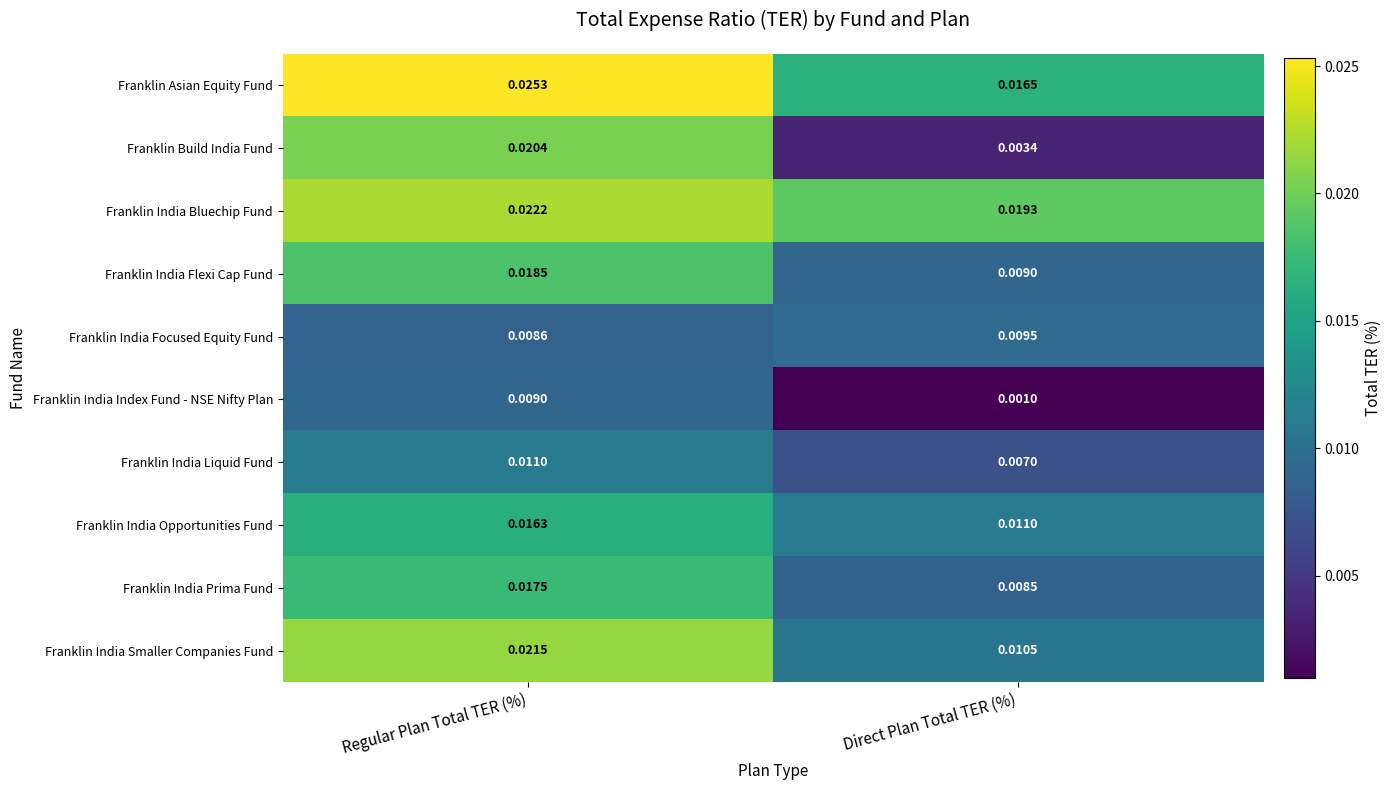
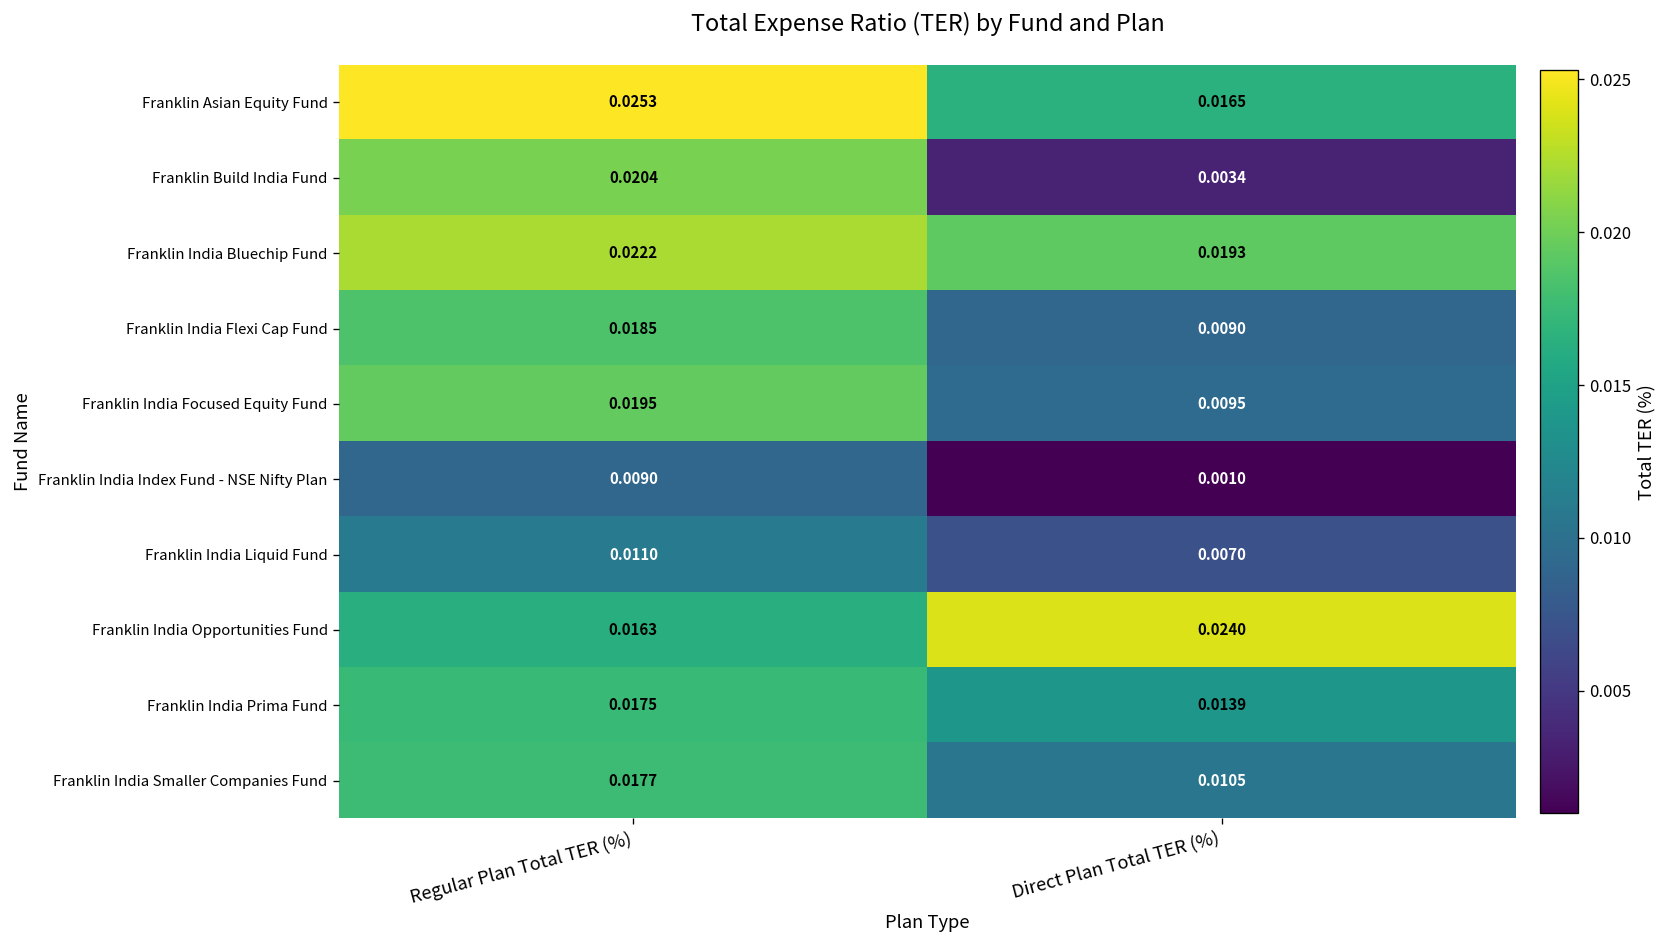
  {
    "Franklin Asian Equity Fund": {
      "Regular Plan Total TER (%)": 0.0253,
      "Direct Plan Total TER (%)": 0.0165
    },
    "Franklin Build India Fund": {
      "Regular Plan Total TER (%)": 0.0204,
      "Direct Plan Total TER (%)": 0.0034
    },
    "Franklin India Bluechip Fund": {
      "Regular Plan Total TER (%)": 0.0222,
      "Direct Plan Total TER (%)": 0.0193
    },
    "Franklin India Flexi Cap Fund": {
      "Regular Plan Total TER (%)": 0.0185,
      "Direct Plan Total TER (%)": 0.0090
    },
    "Franklin India Focused Equity Fund": {
-     "Regular Plan Total TER (%)": 0.0086,
+     "Regular Plan Total TER (%)": 0.0195,
      "Direct Plan Total TER (%)": 0.0095
    },
    "Franklin India Index Fund - NSE Nifty Plan": {
      "Regular Plan Total TER (%)": 0.0090,
      "Direct Plan Total TER (%)": 0.0010
    },
    "Franklin India Liquid Fund": {
      "Regular Plan Total TER (%)": 0.0110,
      "Direct Plan Total TER (%)": 0.0070
    },
    "Franklin India Opportunities Fund": {
      "Regular Plan Total TER (%)": 0.0163,
-     "Direct Plan Total TER (%)": 0.0110
+     "Direct Plan Total TER (%)": 0.0240
    },
    "Franklin India Prima Fund": {
      "Regular Plan Total TER (%)": 0.0175,
-     "Direct Plan Total TER (%)": 0.0085
+     "Direct Plan Total TER (%)": 0.0139
    },
    "Franklin India Smaller Companies Fund": {
-     "Regular Plan Total TER (%)": 0.0215,
+     "Regular Plan Total TER (%)": 0.0177,
      "Direct Plan Total TER (%)": 0.0105
    }
  }
